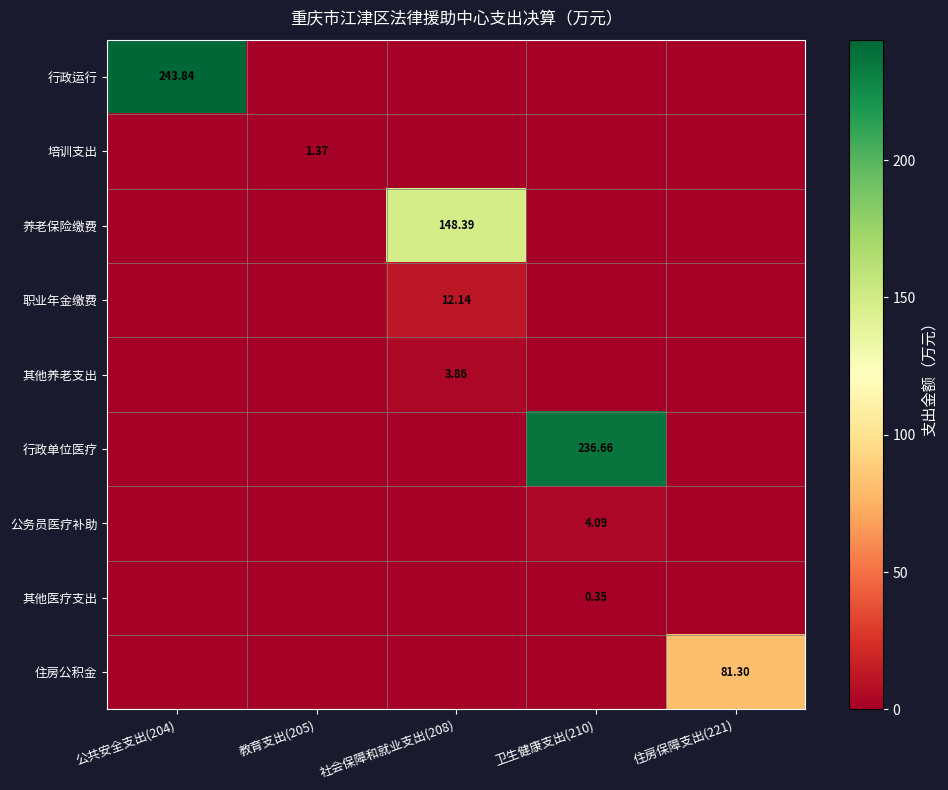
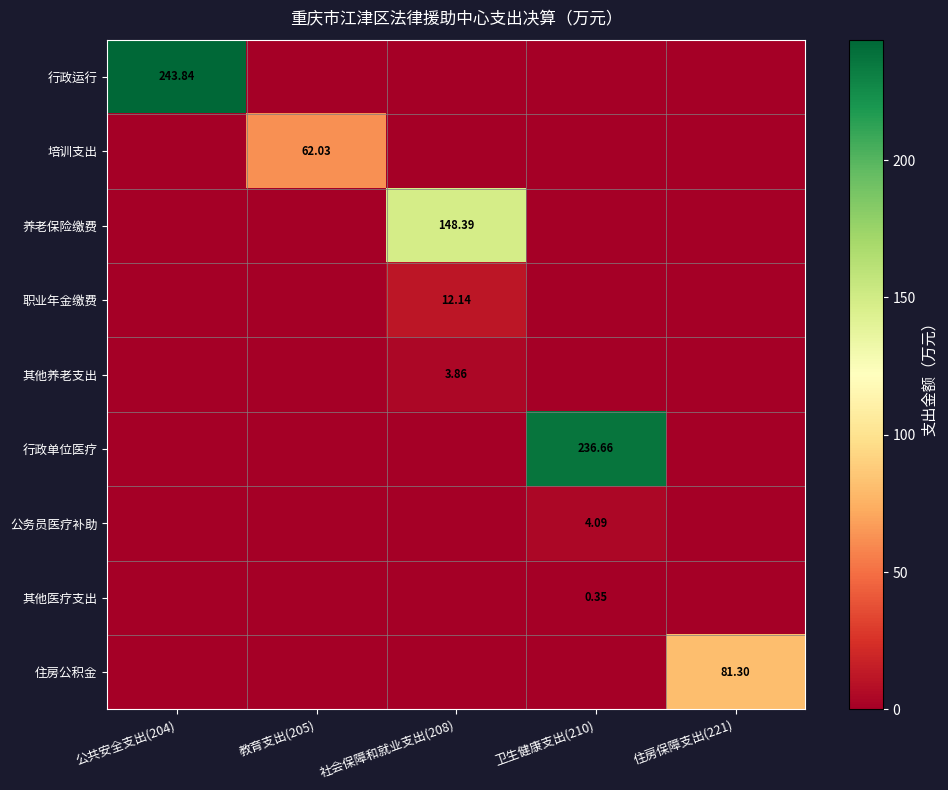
  {
    "行政运行": {
      "公共安全支出(204)": 243.84
    },
    "培训支出": {
-     "教育支出(205)": 1.37
+     "教育支出(205)": 62.03
    },
    "养老保险缴费": {
      "社会保障和就业支出(208)": 148.39
    },
    "职业年金缴费": {
      "社会保障和就业支出(208)": 12.14
    },
    "其他养老支出": {
      "社会保障和就业支出(208)": 3.86
    },
    "行政单位医疗": {
      "卫生健康支出(210)": 236.66
    },
    "公务员医疗补助": {
      "卫生健康支出(210)": 4.09
    },
    "其他医疗支出": {
      "卫生健康支出(210)": 0.35
    },
    "住房公积金": {
      "住房保障支出(221)": 81.30
    }
  }
